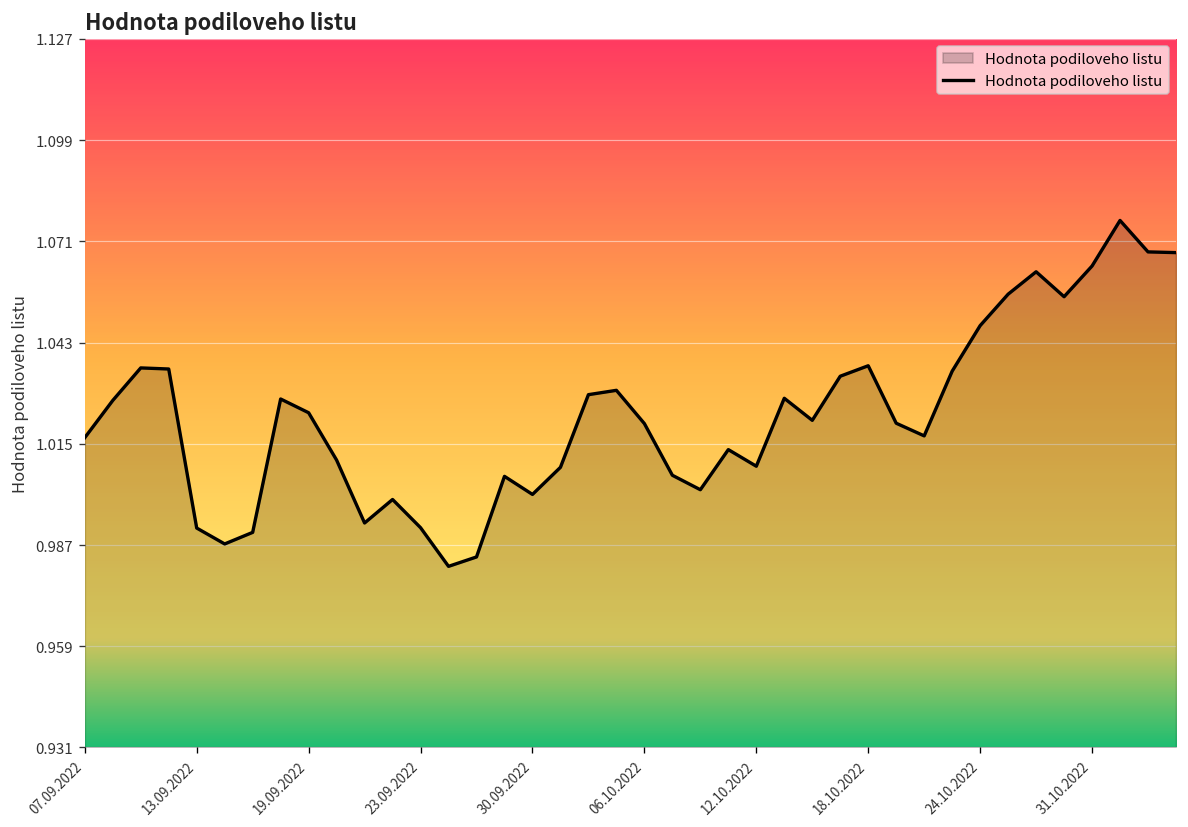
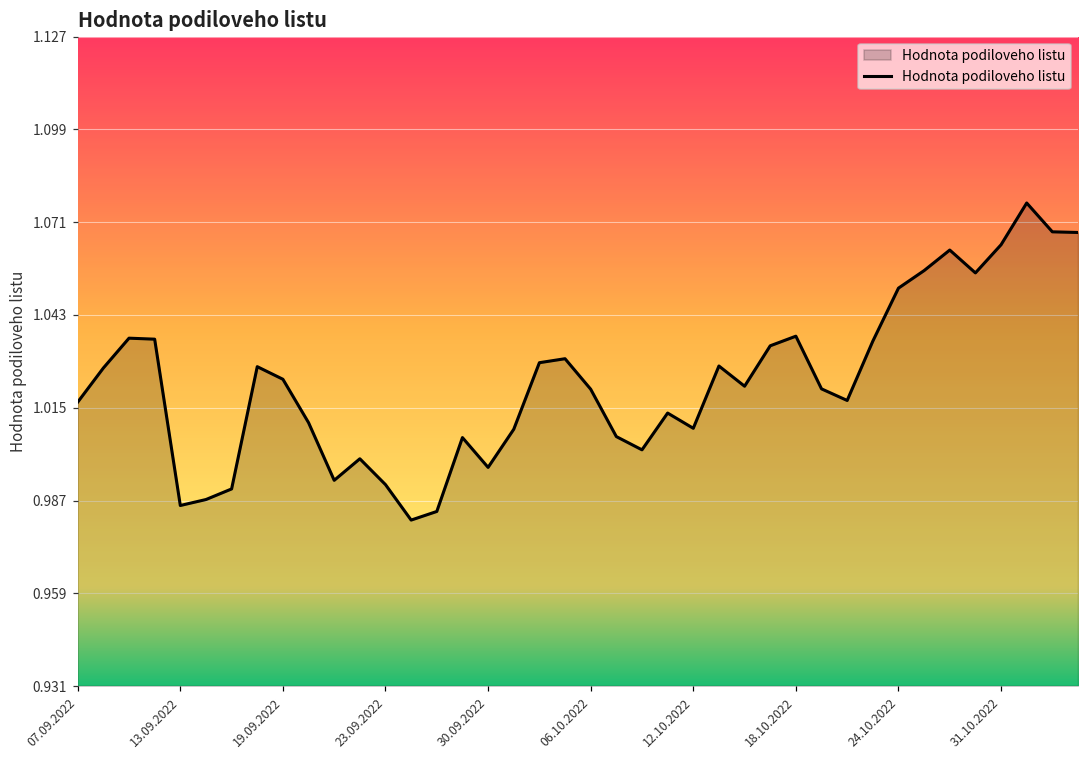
  {
    "07.09.2022": 1.017,
-   "13.09.2022": 0.992,
+   "13.09.2022": 0.986,
    "19.09.2022": 1.024,
    "23.09.2022": 0.992,
-   "30.09.2022": 1.001,
+   "30.09.2022": 0.997,
    "06.10.2022": 1.021,
    "12.10.2022": 1.009,
    "18.10.2022": 1.037,
-   "24.10.2022": 1.048,
+   "24.10.2022": 1.051,
    "31.10.2022": 1.064
  }
